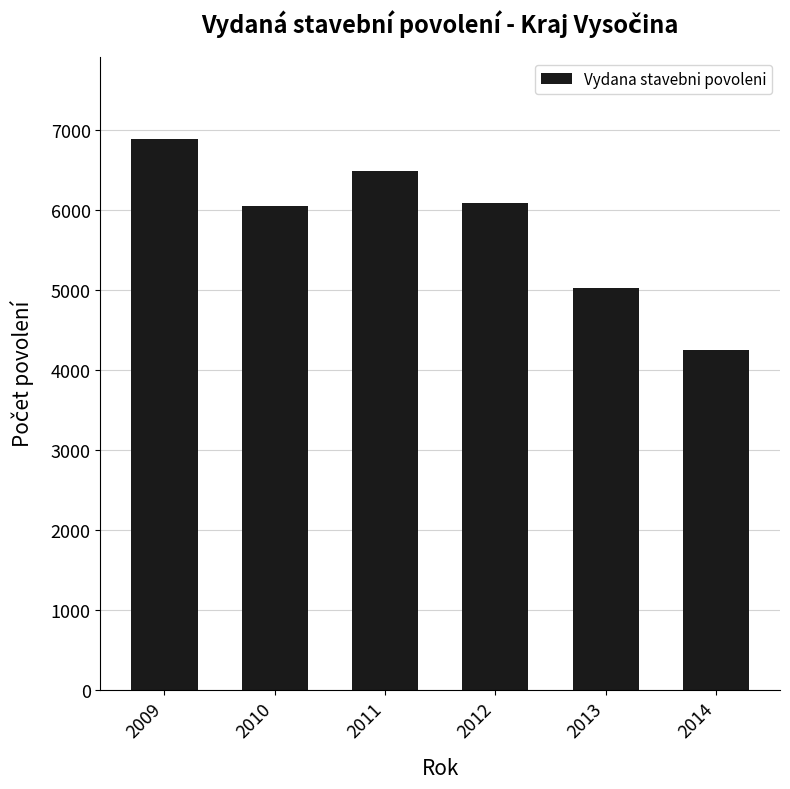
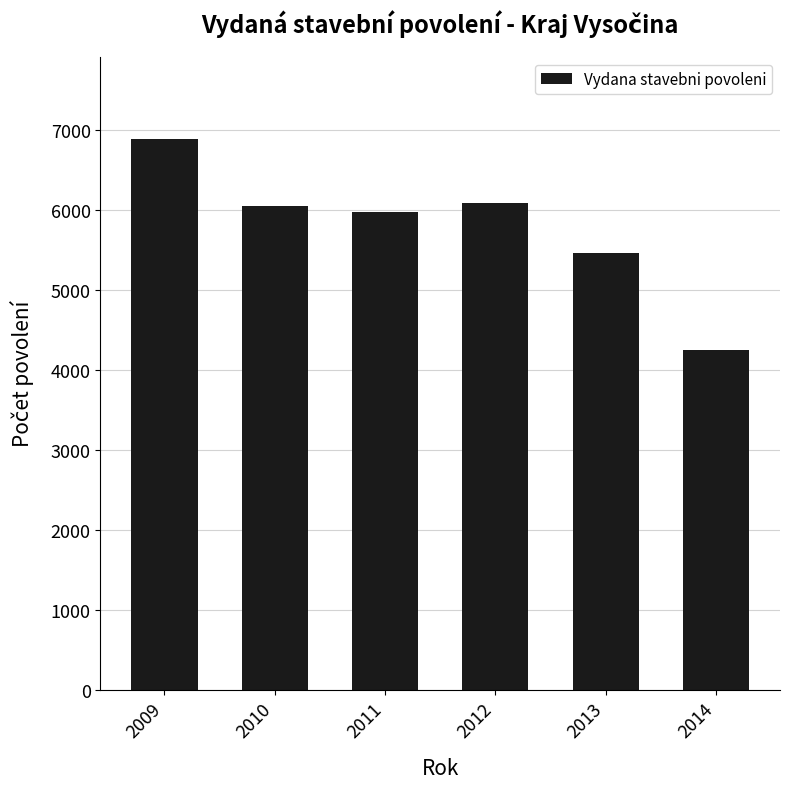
  {
    "2009": 6900,
    "2010": 6100,
-   "2011": 6500,
+   "2011": 6000,
    "2012": 6100,
-   "2013": 5000,
+   "2013": 5500,
    "2014": 4300
  }
